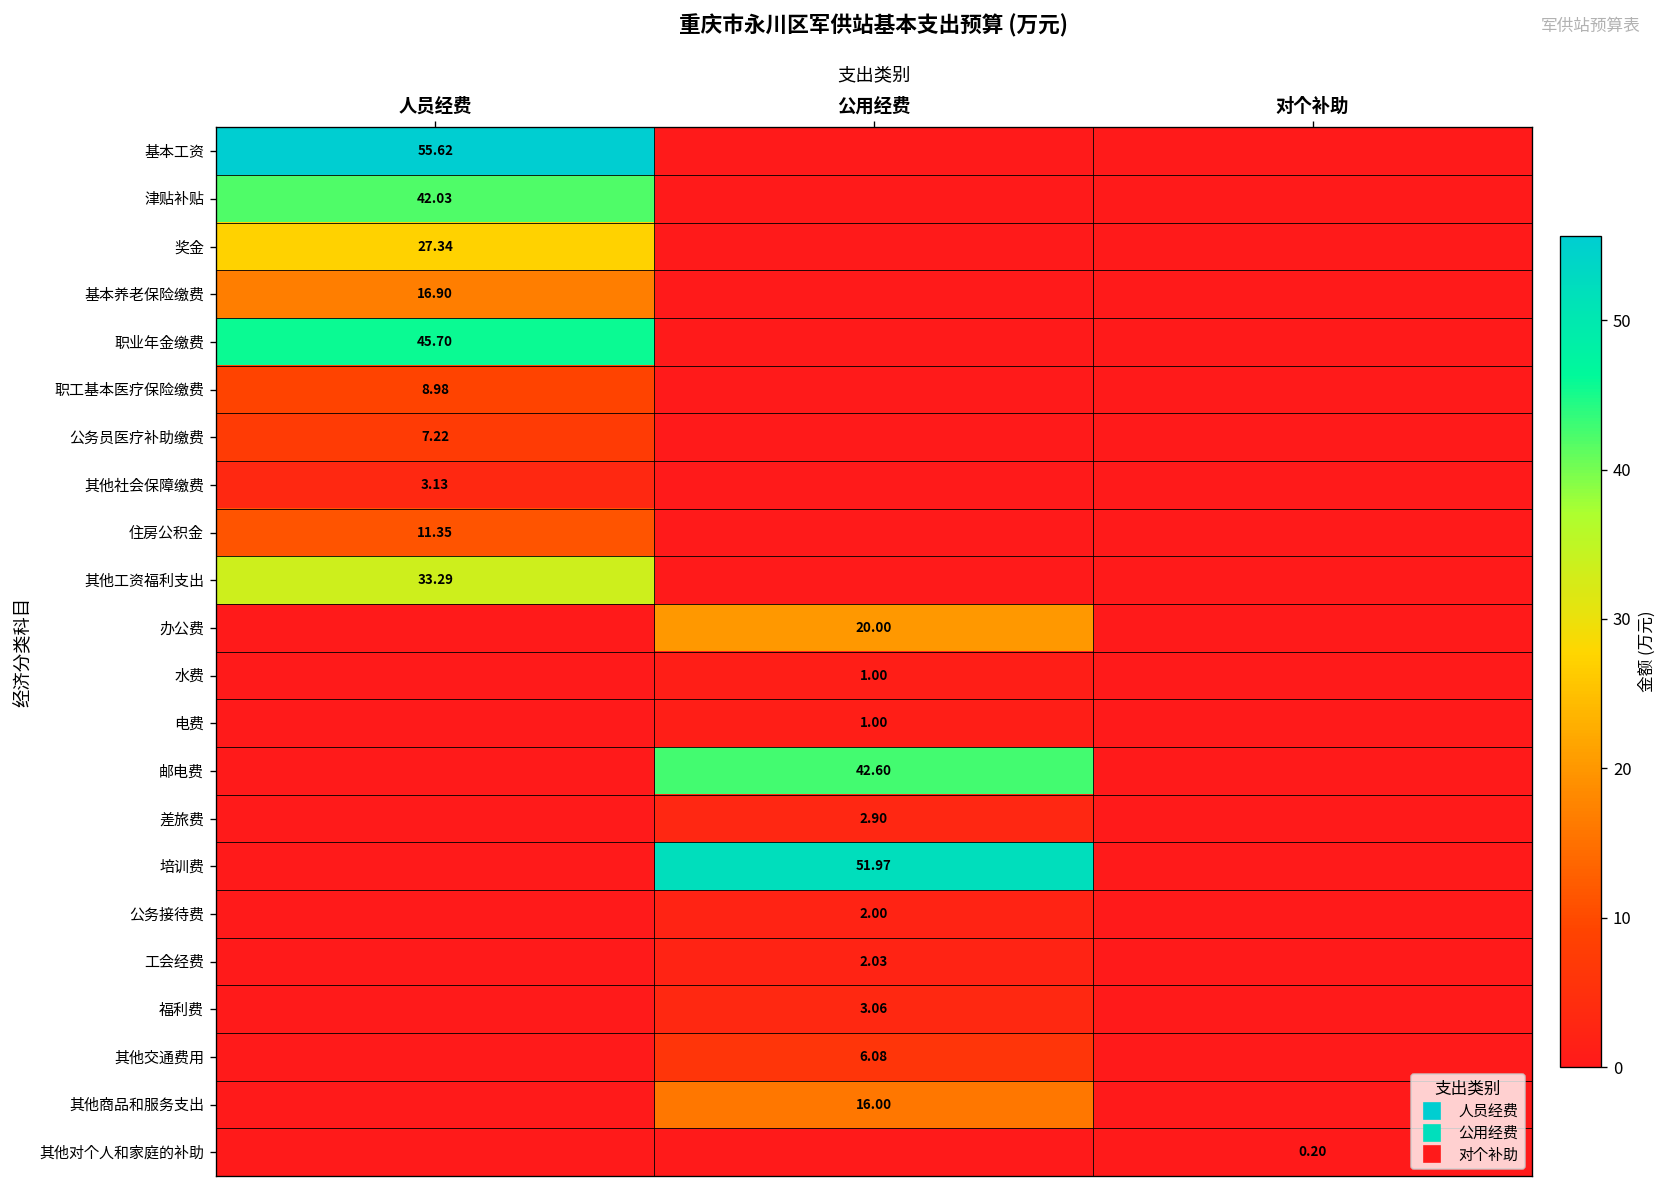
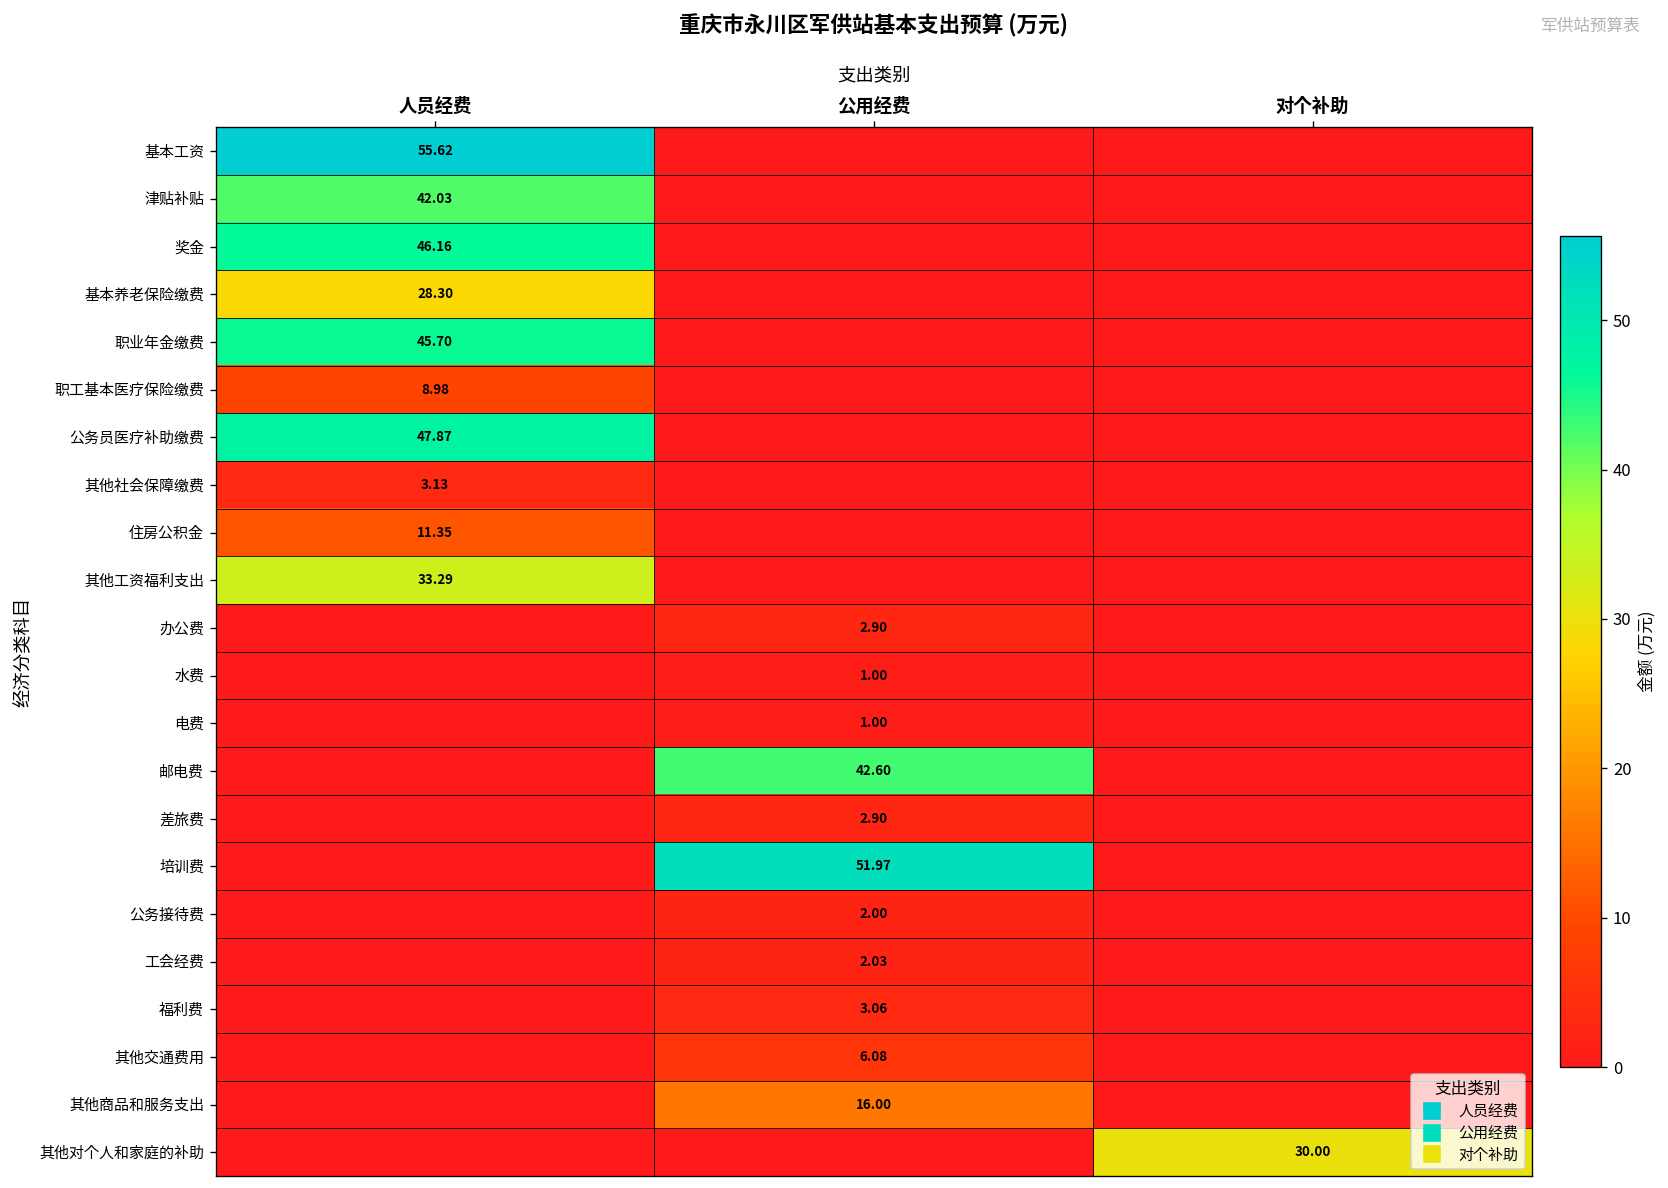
  {
    "基本工资": {
      "人员经费": 55.62
    },
    "津贴补贴": {
      "人员经费": 42.03
    },
    "奖金": {
-     "人员经费": 27.34
+     "人员经费": 46.16
    },
    "基本养老保险缴费": {
-     "人员经费": 16.90
+     "人员经费": 28.30
    },
    "职业年金缴费": {
      "人员经费": 45.70
    },
    "职工基本医疗保险缴费": {
      "人员经费": 8.98
    },
    "公务员医疗补助缴费": {
-     "人员经费": 7.22
+     "人员经费": 47.87
    },
    "其他社会保障缴费": {
      "人员经费": 3.13
    },
    "住房公积金": {
      "人员经费": 11.35
    },
    "其他工资福利支出": {
      "人员经费": 33.29
    },
    "办公费": {
-     "公用经费": 20.00
+     "公用经费": 2.90
    },
    "水费": {
      "公用经费": 1.00
    },
    "电费": {
      "公用经费": 1.00
    },
    "邮电费": {
      "公用经费": 42.60
    },
    "差旅费": {
      "公用经费": 2.90
    },
    "培训费": {
      "公用经费": 51.97
    },
    "公务接待费": {
      "公用经费": 2.00
    },
    "工会经费": {
      "公用经费": 2.03
    },
    "福利费": {
      "公用经费": 3.06
    },
    "其他交通费用": {
      "公用经费": 6.08
    },
    "其他商品和服务支出": {
      "公用经费": 16.00
    },
    "其他对个人和家庭的补助": {
-     "对个补助": 0.20
+     "对个补助": 30.00
    }
  }
